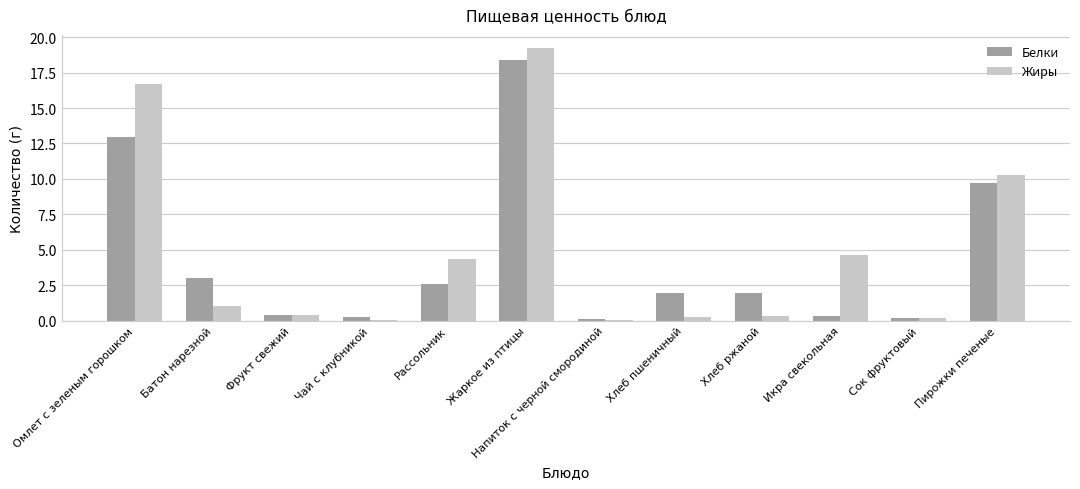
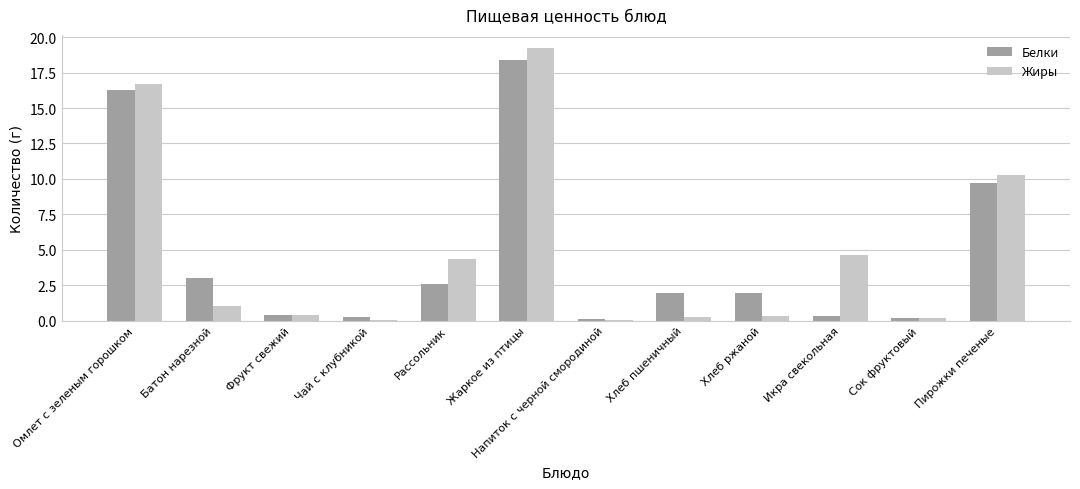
  {
    "Белки": {
-     "Омлет с зеленым горошком": 13.0,
+     "Омлет с зеленым горошком": 16.2,
      "Батон нарезной": 3.0,
      "Фрукт свежий": 0.4,
      "Чай с клубникой": 0.3,
      "Рассольник": 2.6,
      "Жаркое из птицы": 18.4,
      "Хлеб пшеничный": 2.0,
      "Хлеб ржаной": 2.0,
      "Икра свекольная": 0.3,
      "Сок фруктовый": 0.2,
      "Пирожки печеные": 9.7
    },
    "Жиры": {
      "Омлет с зеленым горошком": 16.7,
      "Батон нарезной": 1.0,
      "Фрукт свежий": 0.4,
      "Рассольник": 4.4,
      "Жаркое из птицы": 19.2,
      "Хлеб пшеничный": 0.3,
      "Хлеб ржаной": 0.4,
      "Икра свекольная": 4.7,
      "Сок фруктовый": 0.2,
      "Пирожки печеные": 10.3
    }
  }
